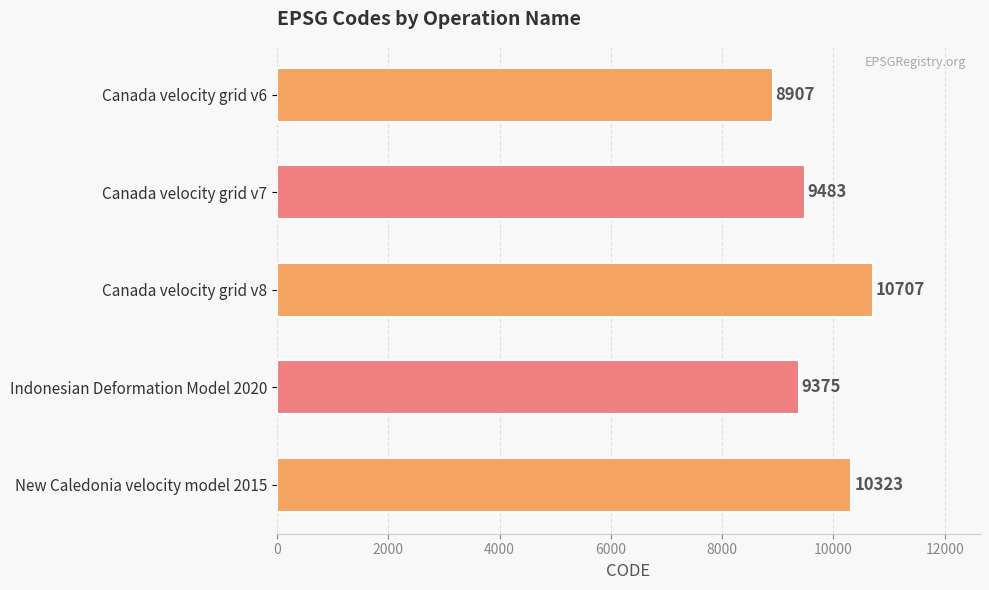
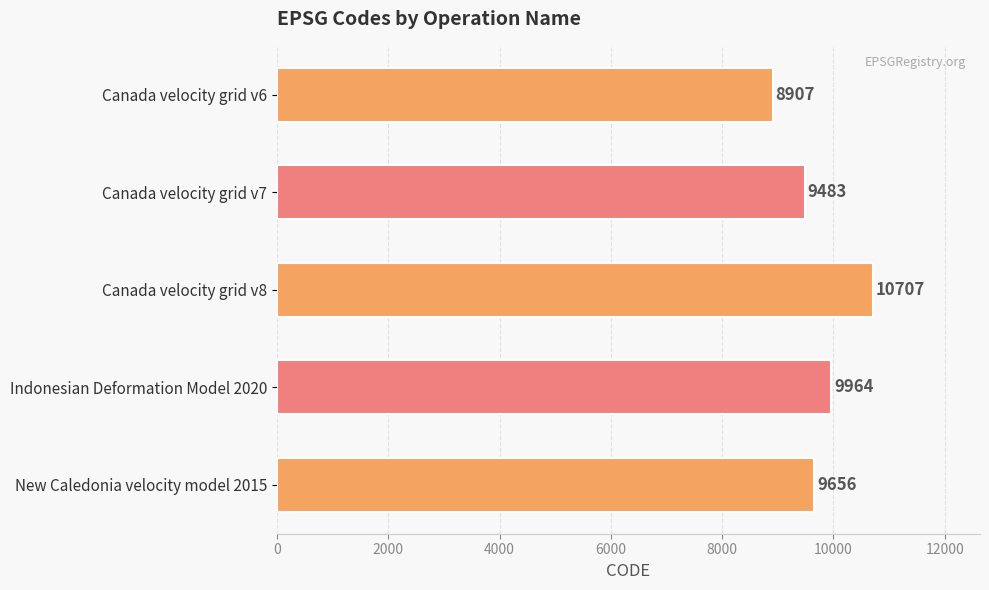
  {
    "Canada velocity grid v6": 8907,
    "Canada velocity grid v7": 9483,
    "Canada velocity grid v8": 10707,
-   "Indonesian Deformation Model 2020": 9375,
-   "New Caledonia velocity model 2015": 10323
+   "Indonesian Deformation Model 2020": 9964,
+   "New Caledonia velocity model 2015": 9656
  }
